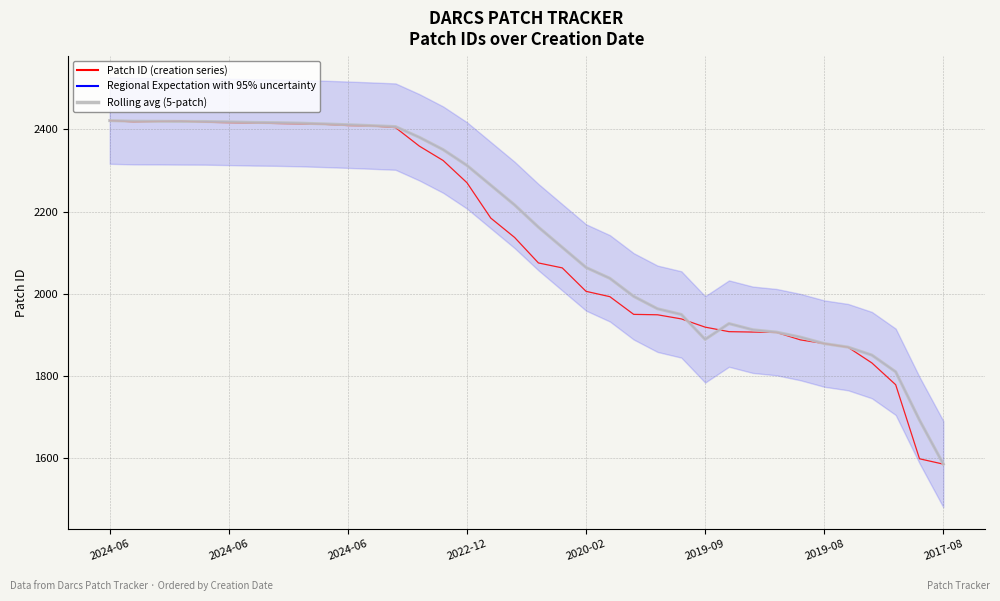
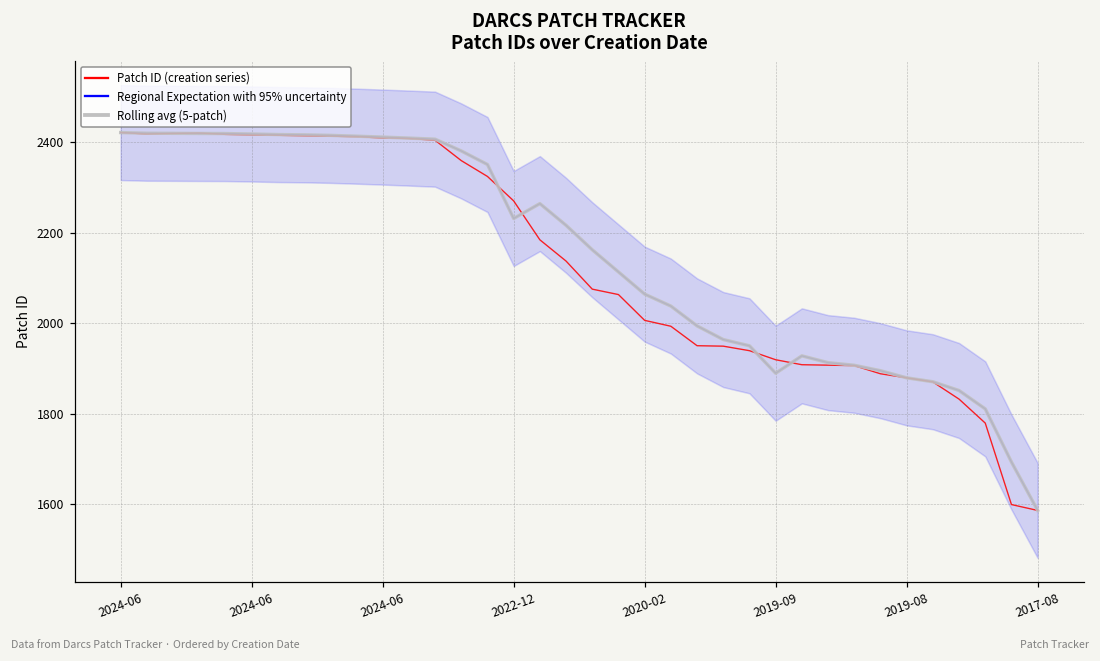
  {
    "Rolling avg (5-patch)": {
-     "2022-12": 2310,
+     "2022-12": 2230,
      "2020-02": 2060,
      "2019-09": 1890
    }
  }
